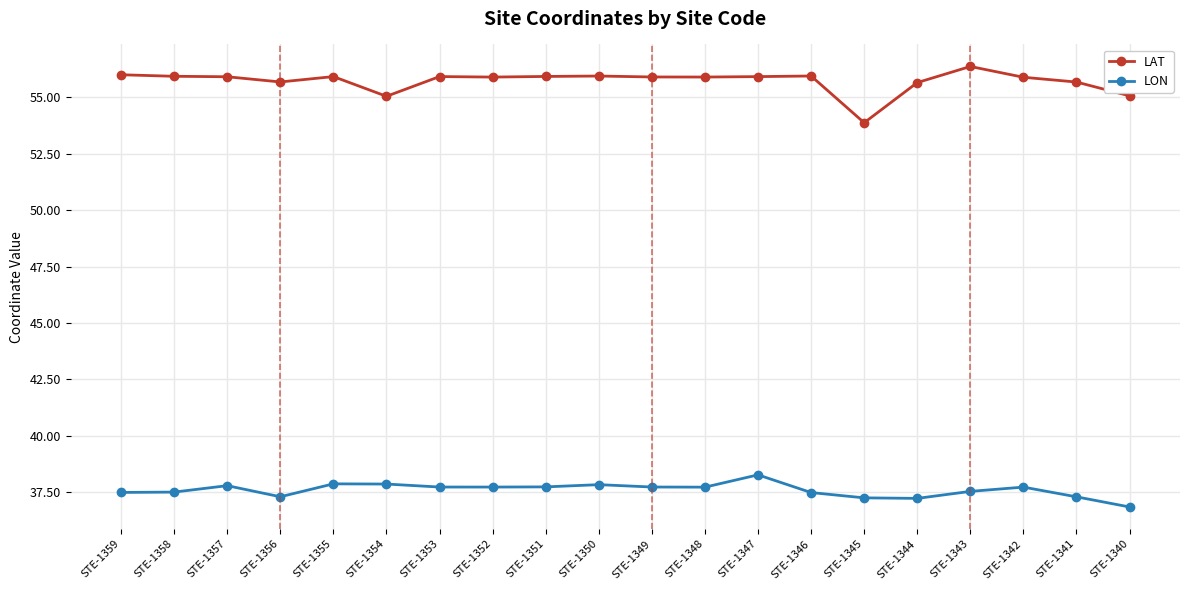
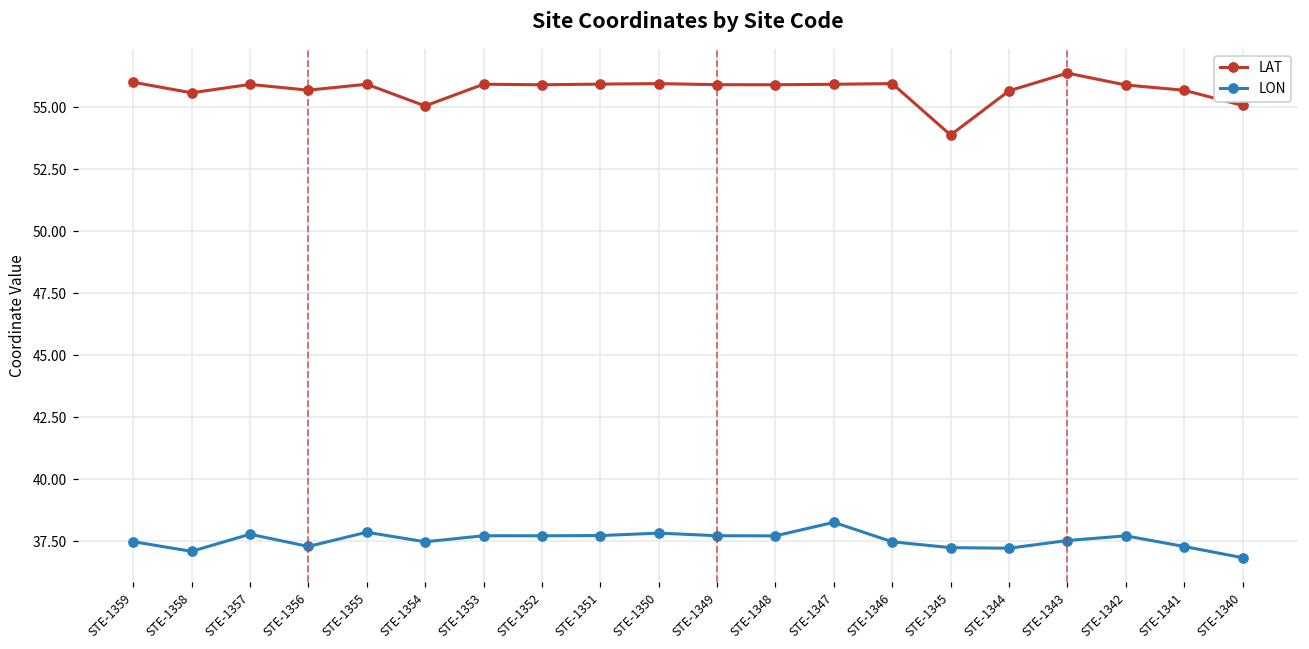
  {
    "LAT": {
      "STE-1359": 56.0,
-     "STE-1358": 55.9,
+     "STE-1358": 55.6,
      "STE-1357": 55.9,
      "STE-1356": 55.7,
      "STE-1355": 55.9,
      "STE-1354": 55.0,
      "STE-1353": 55.9,
      "STE-1352": 55.9,
      "STE-1351": 55.9,
      "STE-1350": 55.9,
      "STE-1349": 55.9,
      "STE-1348": 55.9,
      "STE-1347": 55.9,
      "STE-1346": 55.9,
      "STE-1345": 53.9,
      "STE-1344": 55.7,
      "STE-1343": 56.4,
      "STE-1342": 55.9,
      "STE-1341": 55.7,
      "STE-1340": 55.1
    },
    "LON": {
      "STE-1359": 37.5,
-     "STE-1358": 37.5,
+     "STE-1358": 37.1,
      "STE-1357": 37.8,
      "STE-1356": 37.3,
      "STE-1355": 37.9,
-     "STE-1354": 37.9,
+     "STE-1354": 37.5,
      "STE-1353": 37.7,
      "STE-1352": 37.7,
      "STE-1351": 37.7,
      "STE-1350": 37.8,
      "STE-1349": 37.7,
      "STE-1348": 37.7,
      "STE-1347": 38.3,
      "STE-1346": 37.5,
      "STE-1345": 37.2,
      "STE-1344": 37.2,
      "STE-1343": 37.5,
      "STE-1342": 37.7,
      "STE-1341": 37.3,
      "STE-1340": 36.8
    }
  }
